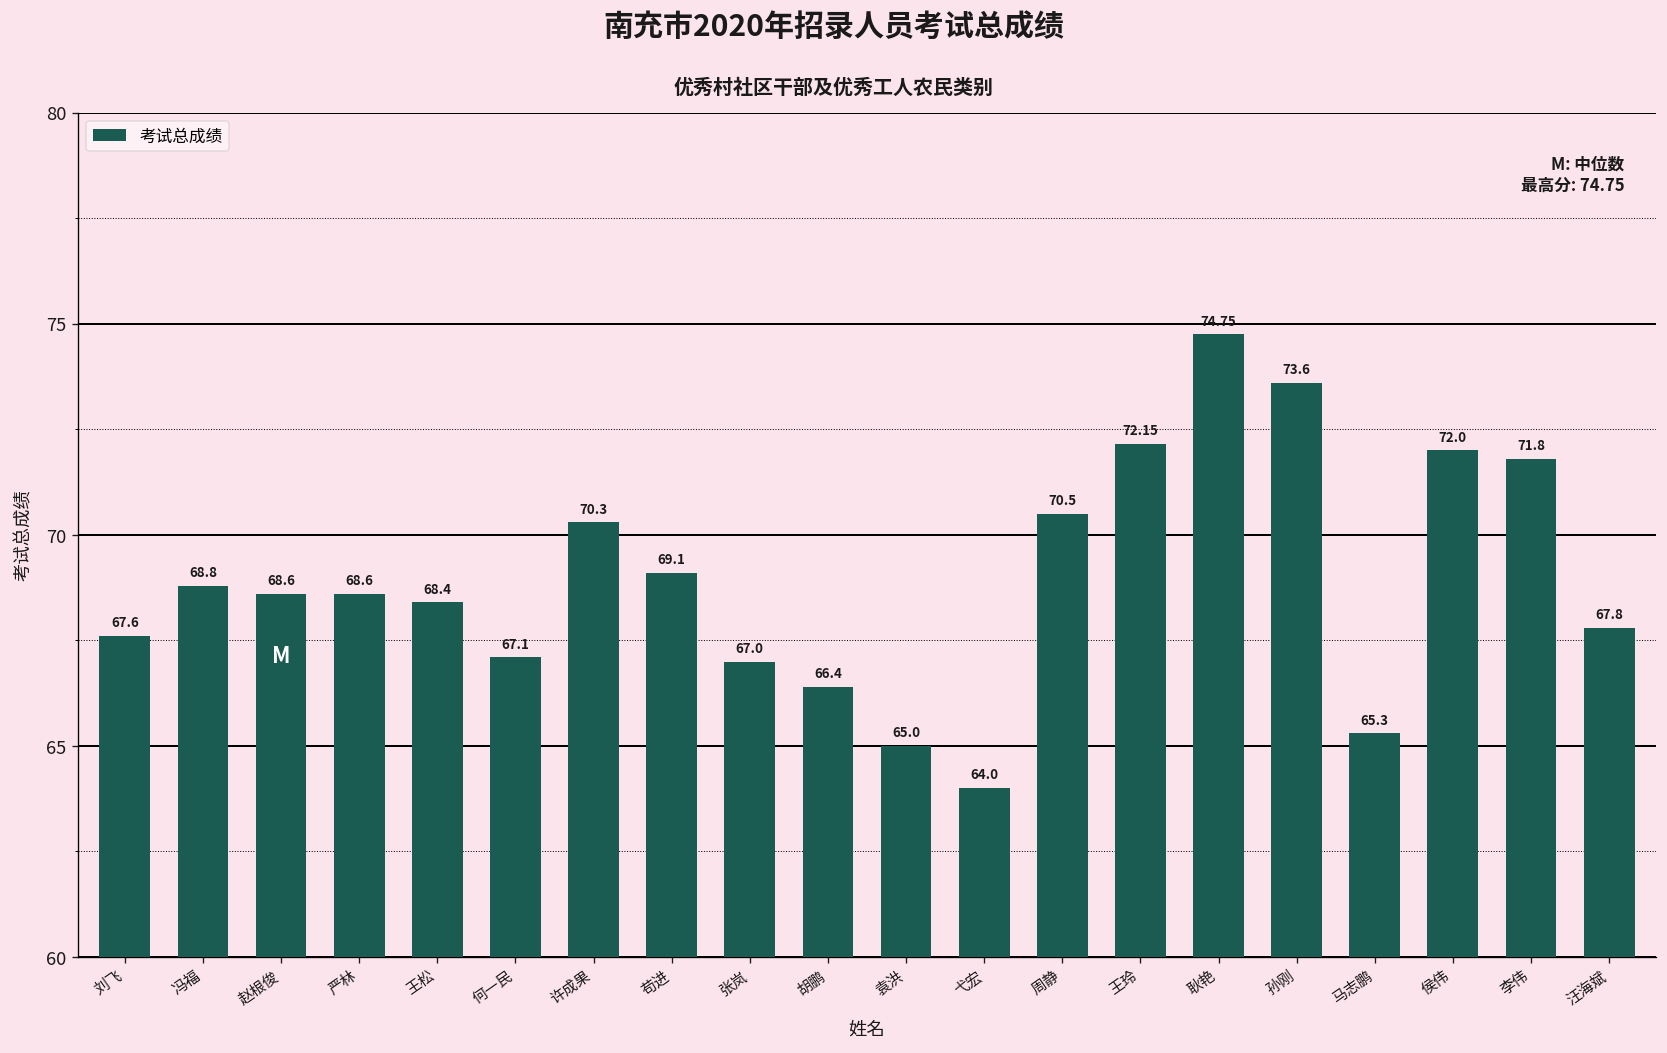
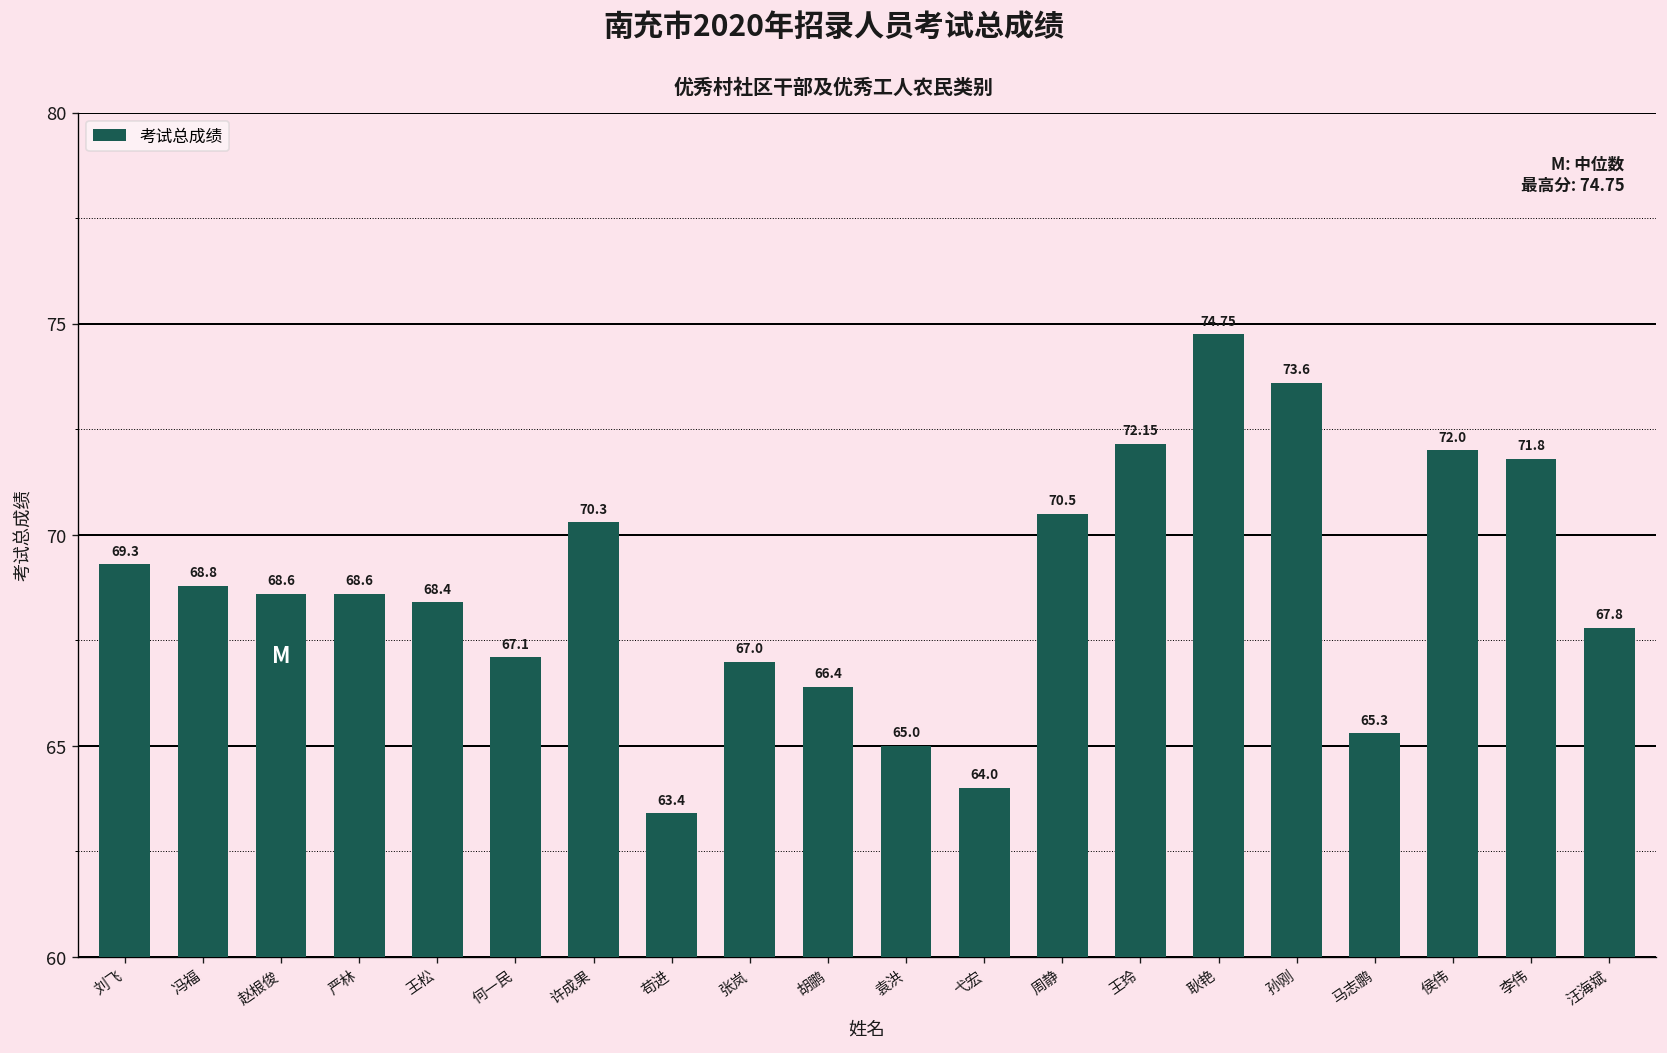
  {
-   "刘飞": 67.6,
+   "刘飞": 69.3,
    "冯福": 68.8,
    "赵根俊": 68.6,
    "严林": 68.6,
    "王松": 68.4,
    "何一民": 67.1,
    "许成果": 70.3,
-   "苟进": 69.1,
+   "苟进": 63.4,
    "张岚": 67.0,
    "胡鹏": 66.4,
    "袁洪": 65.0,
    "弋宏": 64.0,
    "周静": 70.5,
    "王玲": 72.15,
    "耿艳": 74.75,
    "孙刚": 73.6,
    "马志鹏": 65.3,
    "侯伟": 72.0,
    "李伟": 71.8,
    "汪海斌": 67.8
  }
